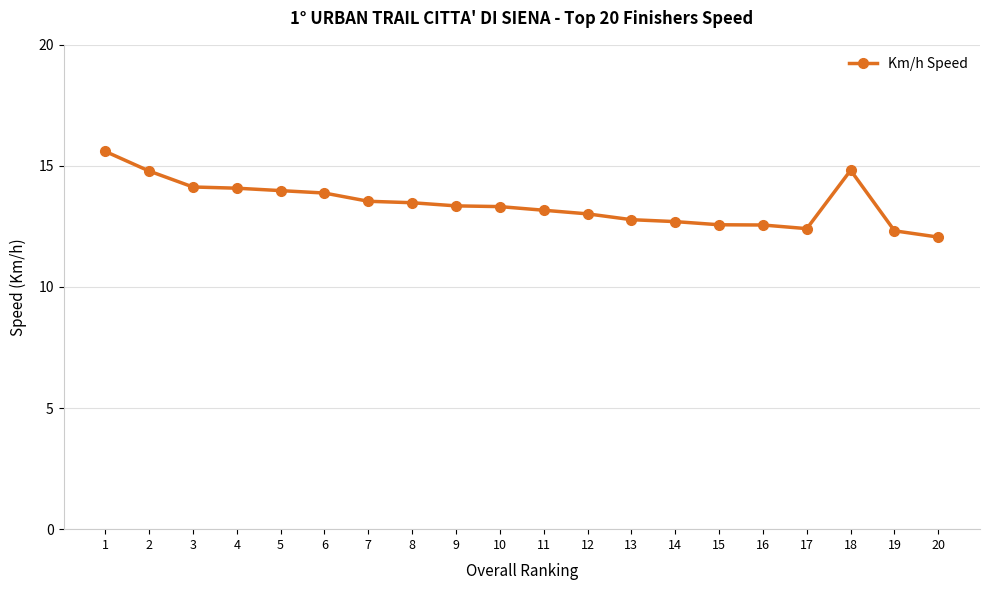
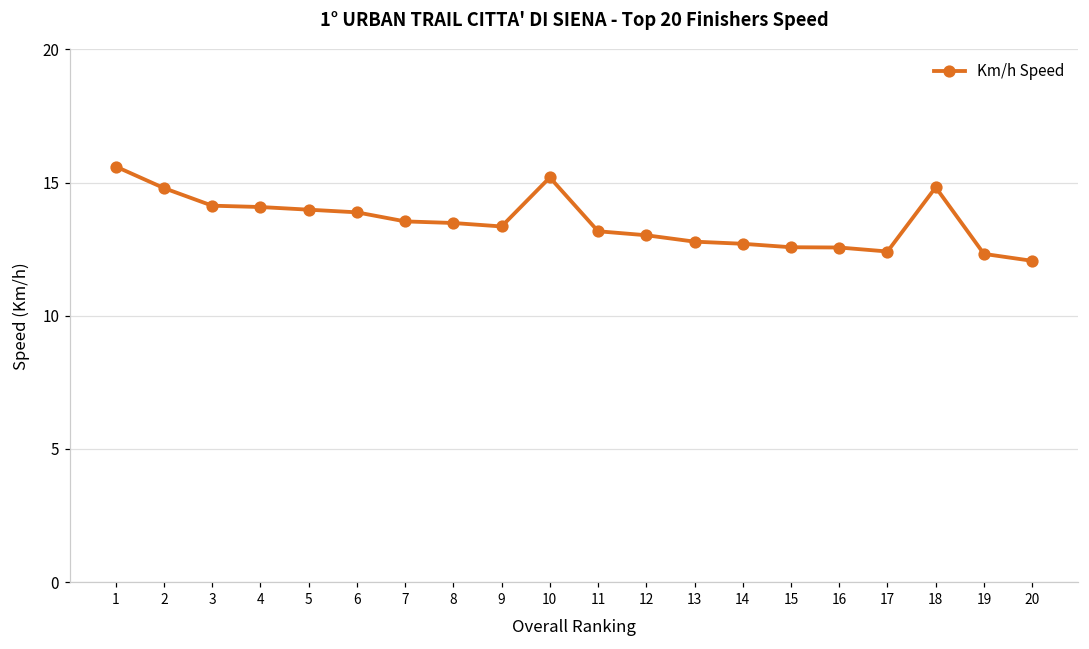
  {
    "1": 15.6,
    "2": 14.8,
    "3": 14.1,
    "4": 14.1,
    "5": 14.0,
    "6": 13.9,
    "7": 13.5,
    "8": 13.5,
    "9": 13.4,
-   "10": 13.3,
+   "10": 15.2,
    "11": 13.2,
    "12": 13.0,
    "13": 12.8,
    "14": 12.7,
    "15": 12.6,
    "16": 12.6,
    "17": 12.4,
    "18": 14.8,
    "19": 12.3,
    "20": 12.1
  }
